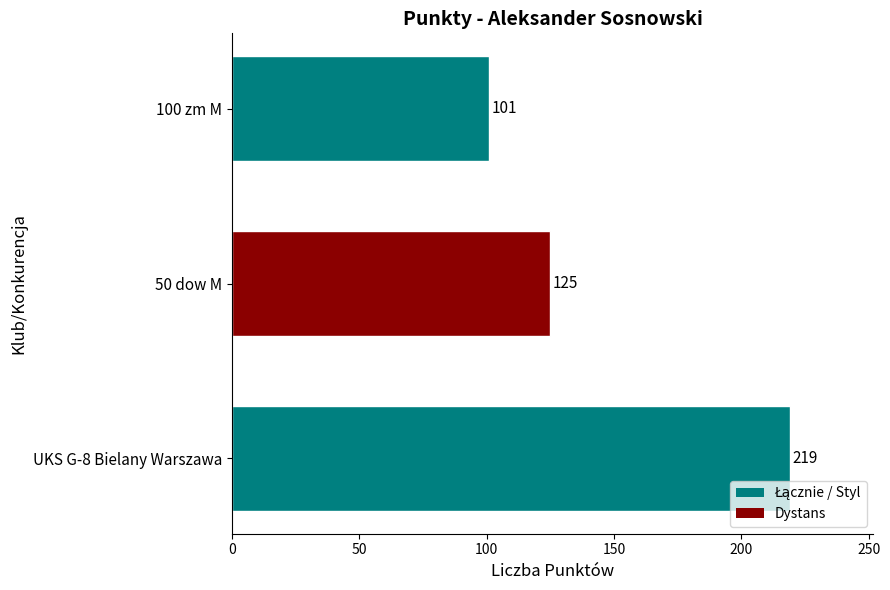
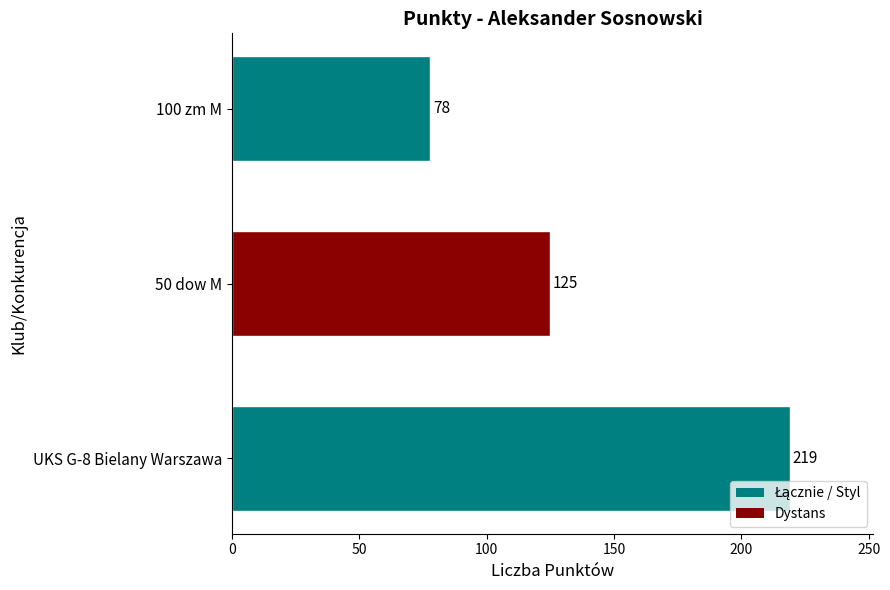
  {
-   "100 zm M": 101,
+   "100 zm M": 78,
    "50 dow M": 125,
    "UKS G-8 Bielany Warszawa": 219
  }
